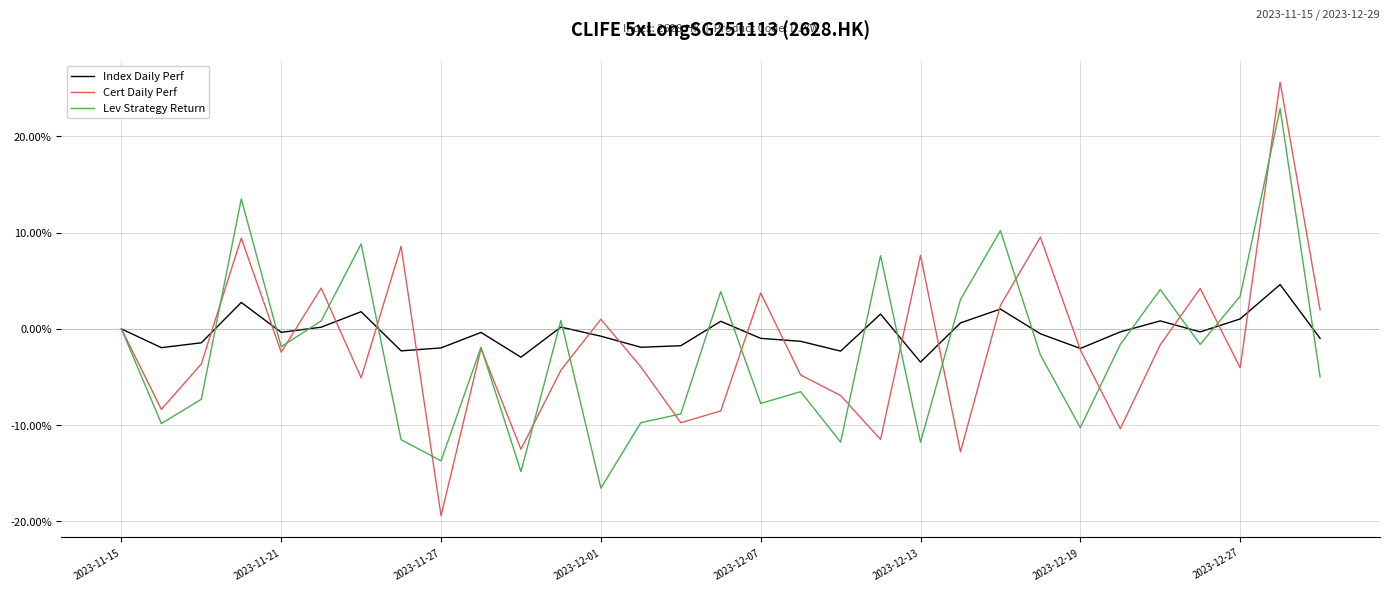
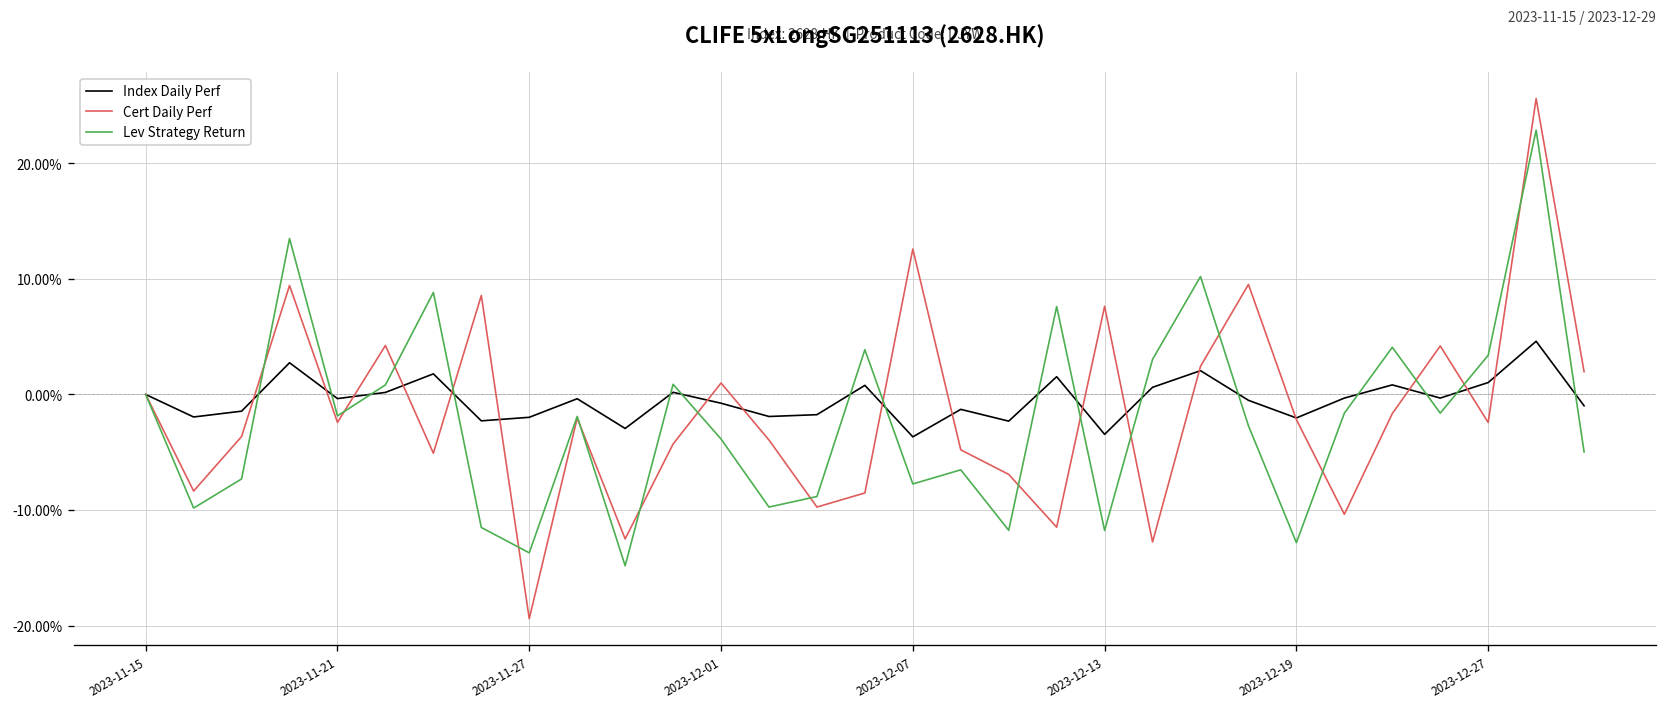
  {
    "Index Daily Perf": {
      "2023-11-21": "0%",
      "2023-11-27": "-2%",
      "2023-12-01": "-1%",
-     "2023-12-07": "-1%",
+     "2023-12-07": "-4%",
      "2023-12-13": "-3%",
      "2023-12-27": "1%"
    },
    "Cert Daily Perf": {
      "2023-11-21": "-2%",
      "2023-11-27": "-19%",
      "2023-12-01": "1%",
-     "2023-12-07": "4%",
+     "2023-12-07": "13%",
      "2023-12-13": "8%",
-     "2023-12-27": "-4%"
+     "2023-12-27": "-2%"
    },
    "Lev Strategy Return": {
      "2023-11-21": "-2%",
      "2023-11-27": "-14%",
-     "2023-12-01": "-17%",
+     "2023-12-01": "-4%",
      "2023-12-07": "-8%",
      "2023-12-13": "-12%",
-     "2023-12-19": "-10%",
+     "2023-12-19": "-13%",
      "2023-12-27": "3%"
    }
  }
